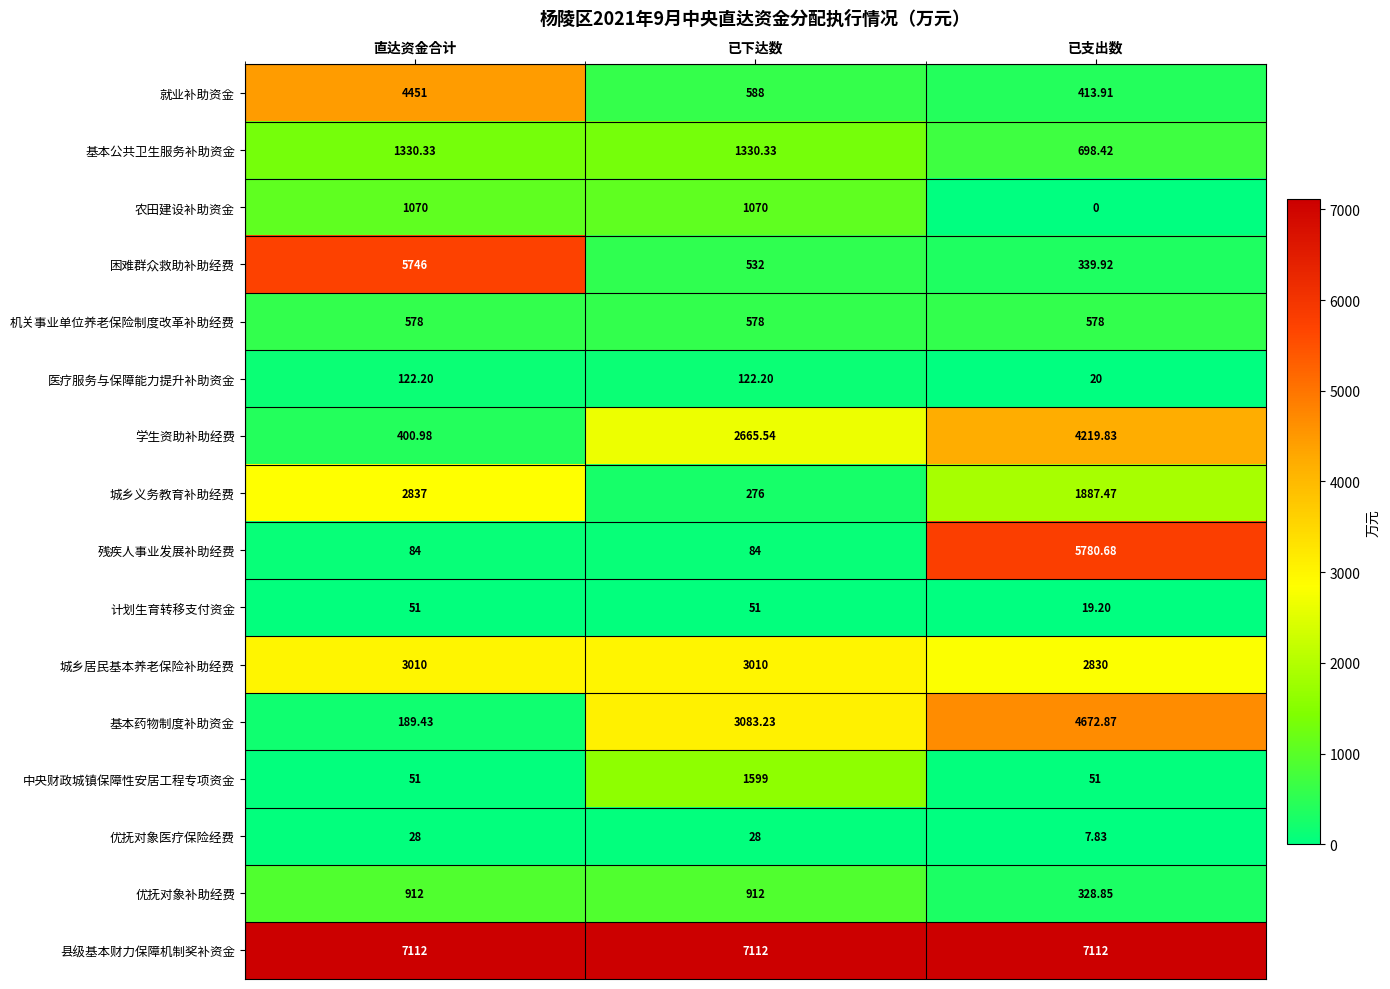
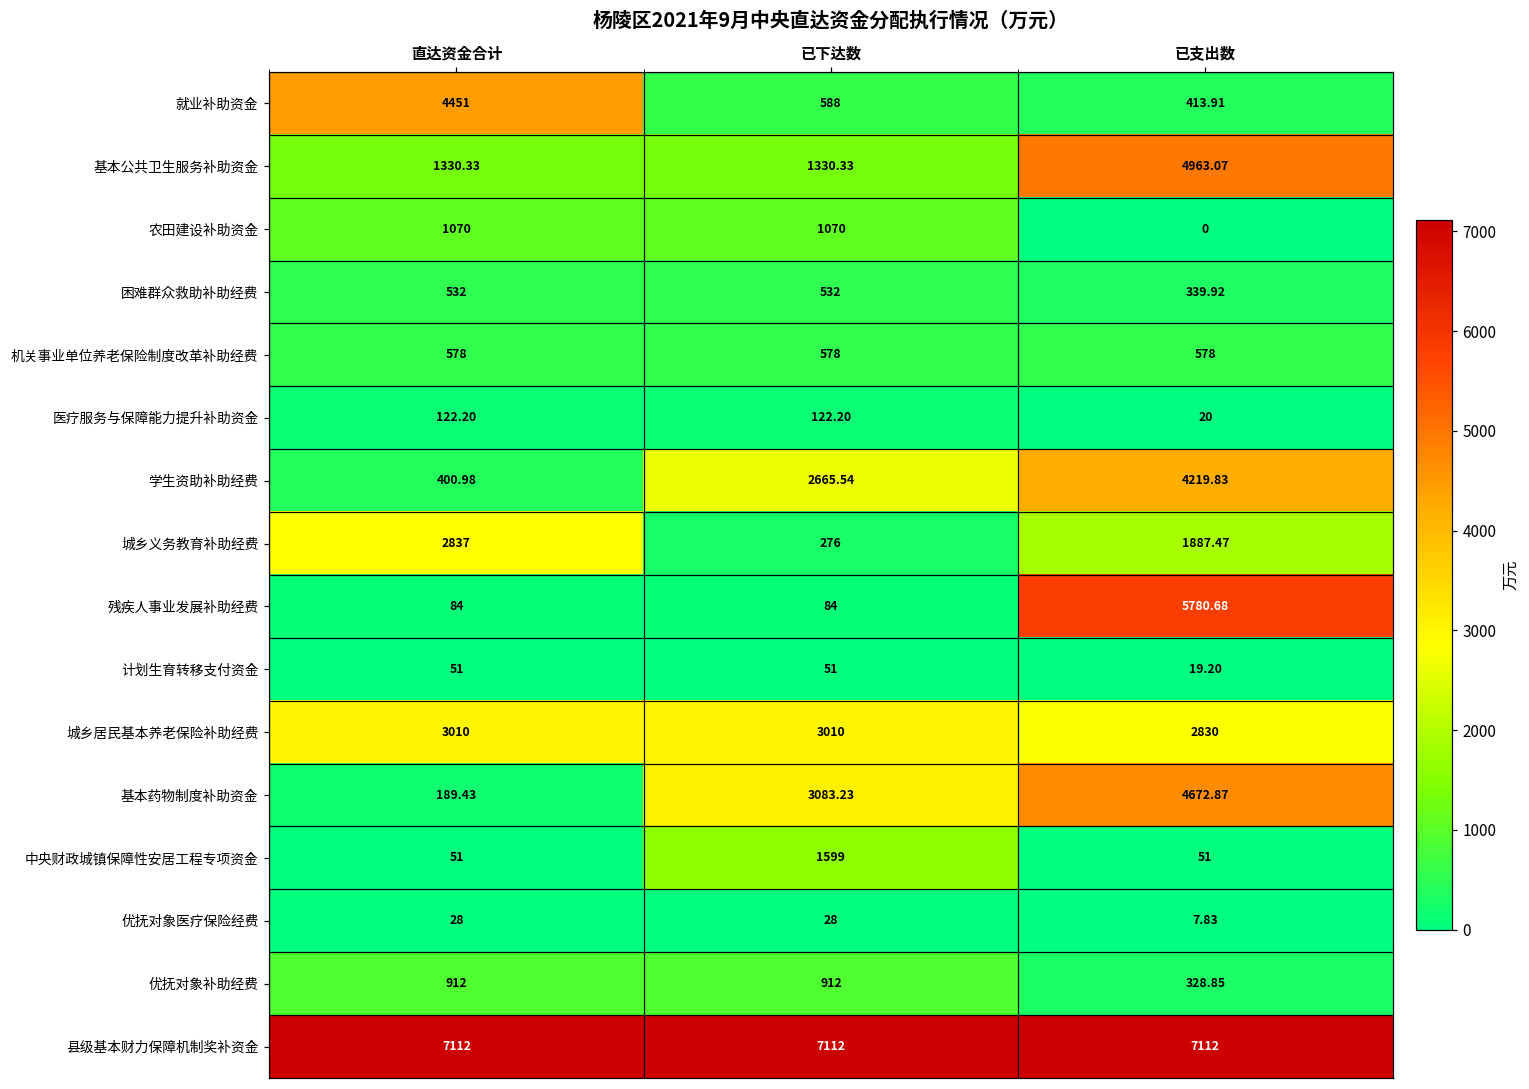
  {
    "就业补助资金": {
      "直达资金合计": 4451,
      "已下达数": 588,
      "已支出数": 413.91
    },
    "基本公共卫生服务补助资金": {
      "直达资金合计": 1330.33,
      "已下达数": 1330.33,
-     "已支出数": 698.42
+     "已支出数": 4963.07
    },
    "农田建设补助资金": {
      "直达资金合计": 1070,
      "已下达数": 1070,
      "已支出数": 0
    },
    "困难群众救助补助经费": {
-     "直达资金合计": 5746,
+     "直达资金合计": 532,
      "已下达数": 532,
      "已支出数": 339.92
    },
    "机关事业单位养老保险制度改革补助经费": {
      "直达资金合计": 578,
      "已下达数": 578,
      "已支出数": 578
    },
    "医疗服务与保障能力提升补助资金": {
      "直达资金合计": 122.20,
      "已下达数": 122.20,
      "已支出数": 20
    },
    "学生资助补助经费": {
      "直达资金合计": 400.98,
      "已下达数": 2665.54,
      "已支出数": 4219.83
    },
    "城乡义务教育补助经费": {
      "直达资金合计": 2837,
      "已下达数": 276,
      "已支出数": 1887.47
    },
    "残疾人事业发展补助经费": {
      "直达资金合计": 84,
      "已下达数": 84,
      "已支出数": 5780.68
    },
    "计划生育转移支付资金": {
      "直达资金合计": 51,
      "已下达数": 51,
      "已支出数": 19.20
    },
    "城乡居民基本养老保险补助经费": {
      "直达资金合计": 3010,
      "已下达数": 3010,
      "已支出数": 2830
    },
    "基本药物制度补助资金": {
      "直达资金合计": 189.43,
      "已下达数": 3083.23,
      "已支出数": 4672.87
    },
    "中央财政城镇保障性安居工程专项资金": {
      "直达资金合计": 51,
      "已下达数": 1599,
      "已支出数": 51
    },
    "优抚对象医疗保险经费": {
      "直达资金合计": 28,
      "已下达数": 28,
      "已支出数": 7.83
    },
    "优抚对象补助经费": {
      "直达资金合计": 912,
      "已下达数": 912,
      "已支出数": 328.85
    },
    "县级基本财力保障机制奖补资金": {
      "直达资金合计": 7112,
      "已下达数": 7112,
      "已支出数": 7112
    }
  }
